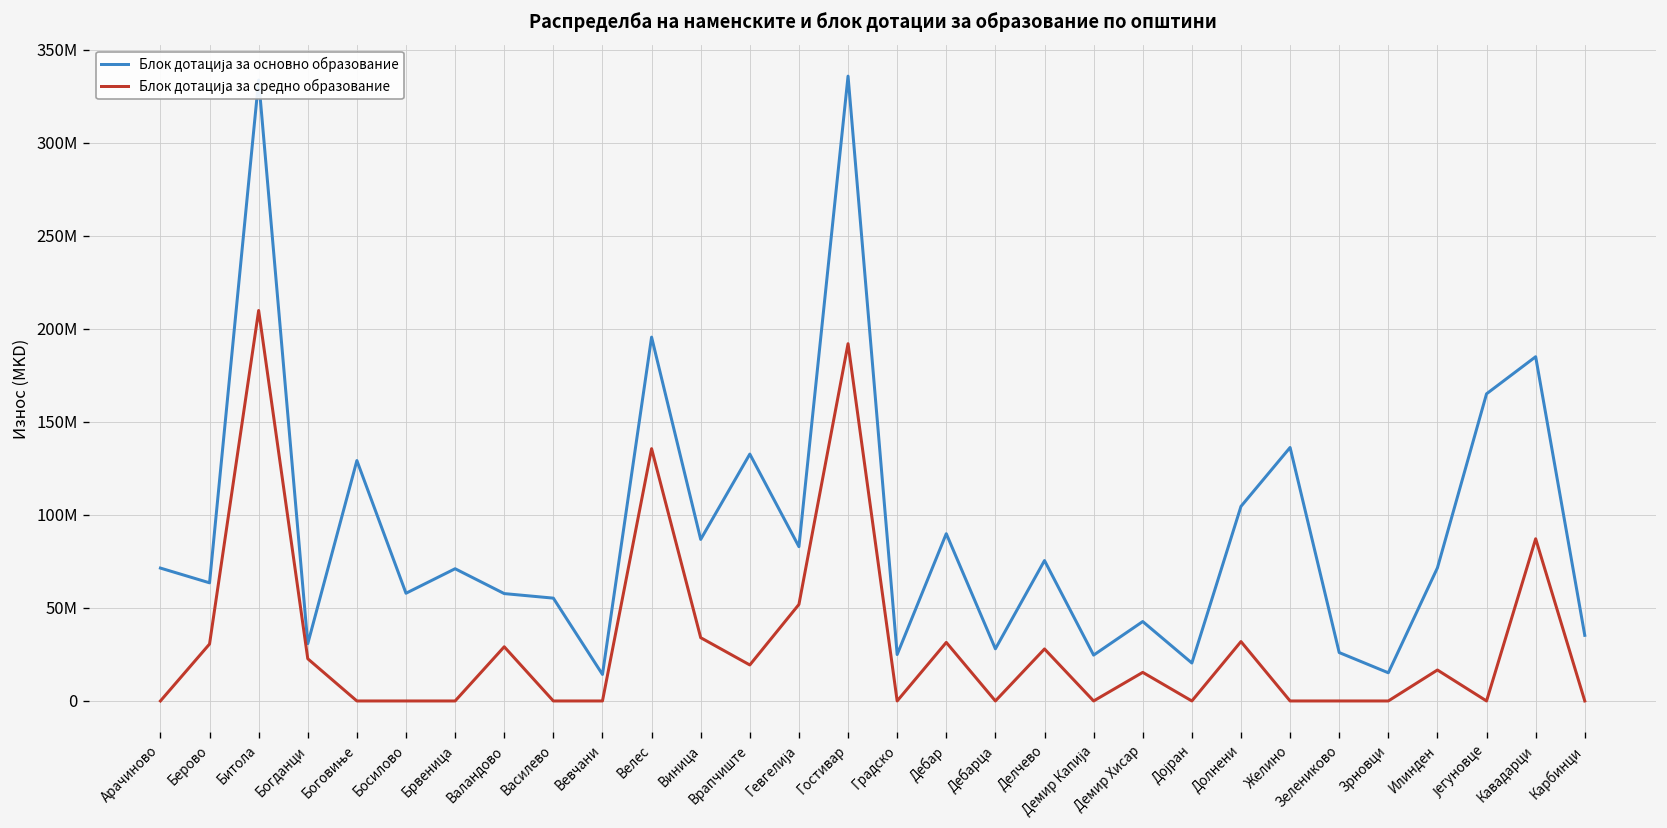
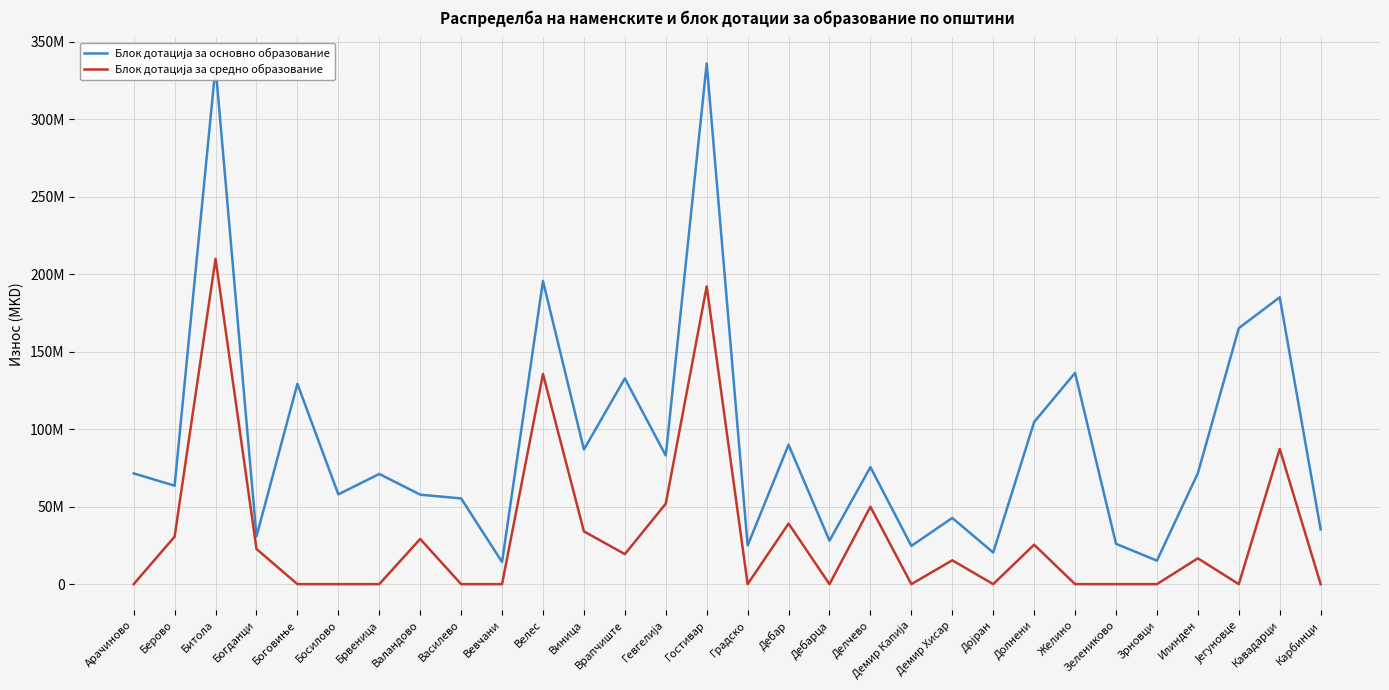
  {
    "Блок дотација за основно образование": {
      "Арачиново": 71000000,
      "Берово": 64000000,
      "Богданци": 31000000,
      "Боговиње": 129000000,
      "Босилово": 58000000,
      "Брвеница": 71000000,
      "Валандово": 58000000,
      "Василево": 55000000,
      "Вевчани": 14000000,
      "Велес": 196000000,
      "Виница": 87000000,
      "Врапчиште": 133000000,
      "Гевгелија": 83000000,
      "Гостивар": 336000000,
      "Градско": 25000000,
      "Дебар": 90000000,
      "Дебарца": 28000000,
      "Делчево": 75000000,
      "Демир Капија": 25000000,
      "Демир Хисар": 43000000,
      "Дојран": 20000000,
      "Долнени": 105000000,
      "Желино": 136000000,
      "Зелениково": 26000000,
      "Зрновци": 15000000,
      "Илинден": 72000000,
      "Јегуновце": 165000000,
      "Кавадарци": 185000000,
      "Карбинци": 35000000
    },
    "Блок дотација за средно образование": {
      "Арачиново": 0,
      "Берово": 31000000,
      "Битола": 210000000,
      "Богданци": 23000000,
      "Боговиње": 0,
      "Босилово": 0,
      "Брвеница": 0,
      "Валандово": 29000000,
      "Василево": 0,
      "Вевчани": 0,
      "Велес": 136000000,
      "Виница": 34000000,
      "Врапчиште": 19000000,
      "Гевгелија": 52000000,
      "Гостивар": 192000000,
      "Градско": 0,
-     "Дебар": 31000000,
+     "Дебар": 39000000,
      "Дебарца": 0,
-     "Делчево": 28000000,
+     "Делчево": 50000000,
      "Демир Капија": 0,
      "Демир Хисар": 15000000,
      "Дојран": 0,
-     "Долнени": 32000000,
+     "Долнени": 25000000,
      "Желино": 0,
      "Зелениково": 0,
      "Зрновци": 0,
      "Илинден": 17000000,
      "Јегуновце": 0,
      "Кавадарци": 87000000,
      "Карбинци": 0
    }
  }
